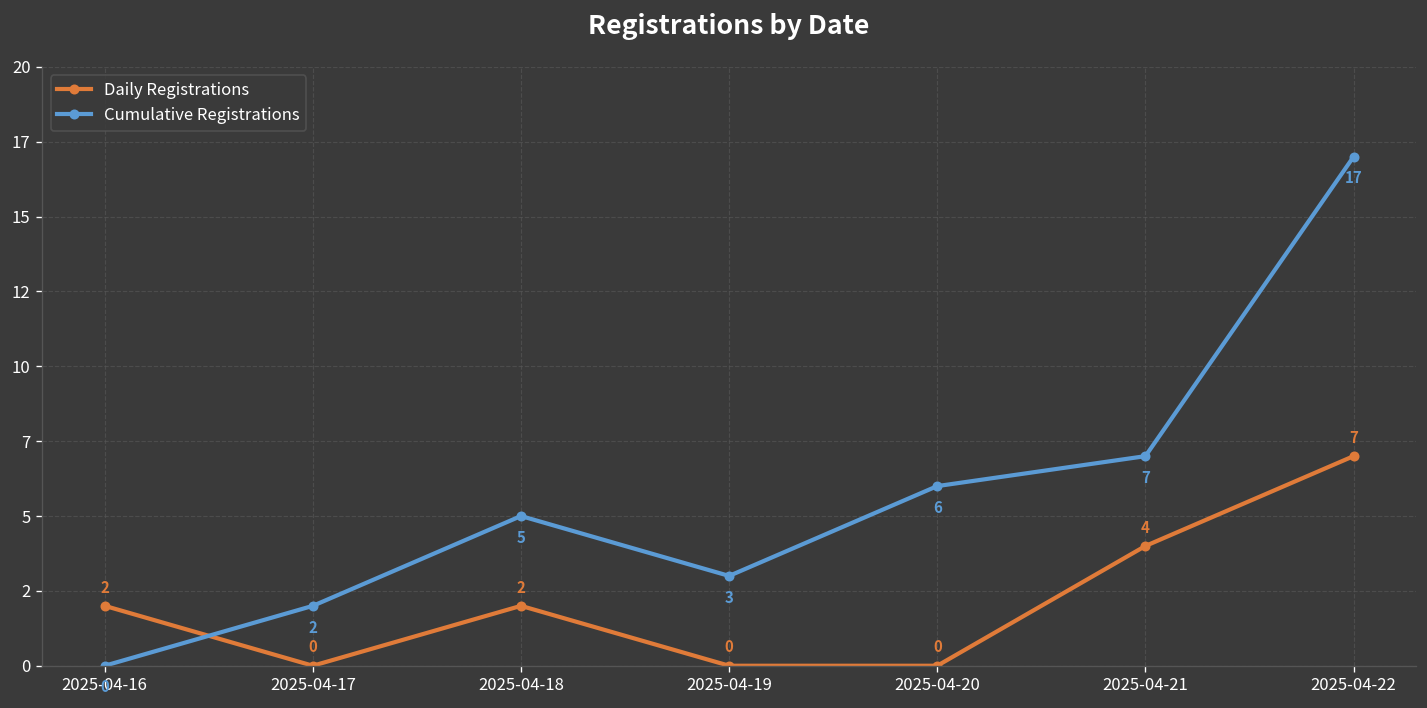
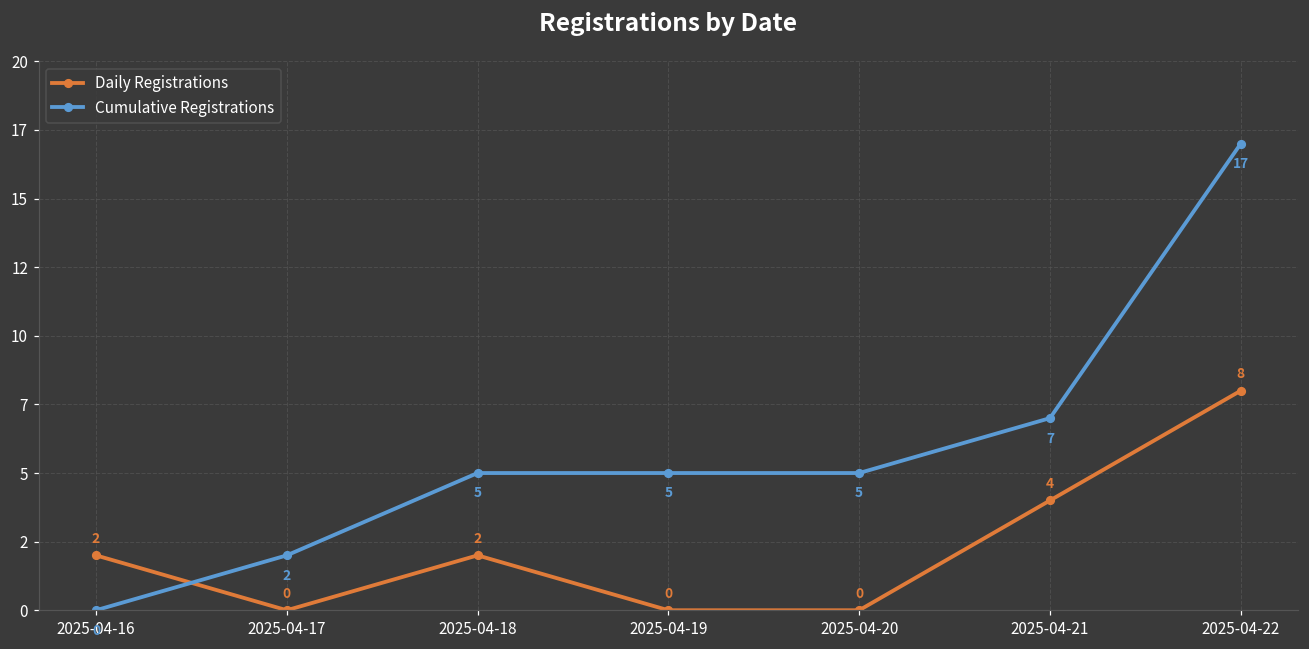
  {
    "Daily Registrations": {
      "2025-04-16": 2,
      "2025-04-17": 0,
      "2025-04-18": 2,
      "2025-04-19": 0,
      "2025-04-20": 0,
      "2025-04-21": 4,
-     "2025-04-22": 7
+     "2025-04-22": 8
    },
    "Cumulative Registrations": {
      "2025-04-16": 0,
      "2025-04-17": 2,
      "2025-04-18": 5,
-     "2025-04-19": 3,
-     "2025-04-20": 6,
+     "2025-04-19": 5,
+     "2025-04-20": 5,
      "2025-04-21": 7,
      "2025-04-22": 17
    }
  }
